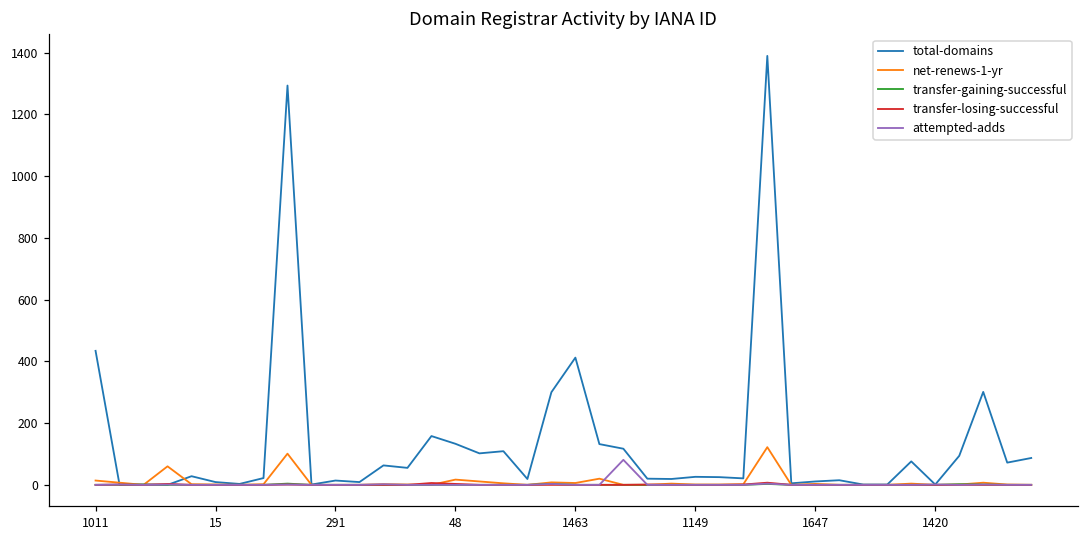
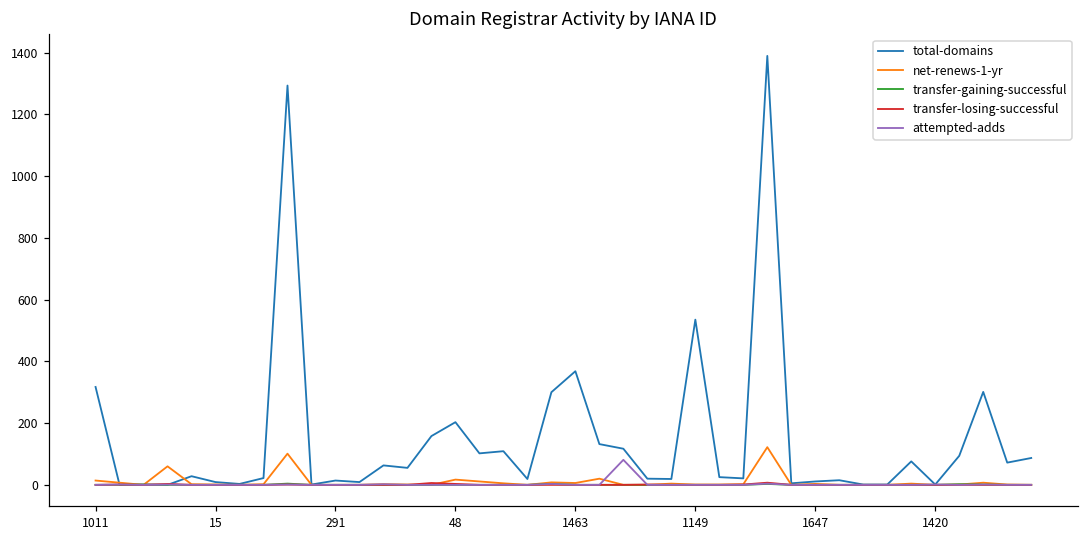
  {
    "total-domains": {
-     "1011": 430,
+     "1011": 320,
      "291": 10,
-     "48": 130,
-     "1463": 410,
-     "1149": 30
+     "48": 200,
+     "1463": 370,
+     "1149": 540
    },
    "net-renews-1-yr": {
      "1011": 10,
      "48": 20
    }
  }
